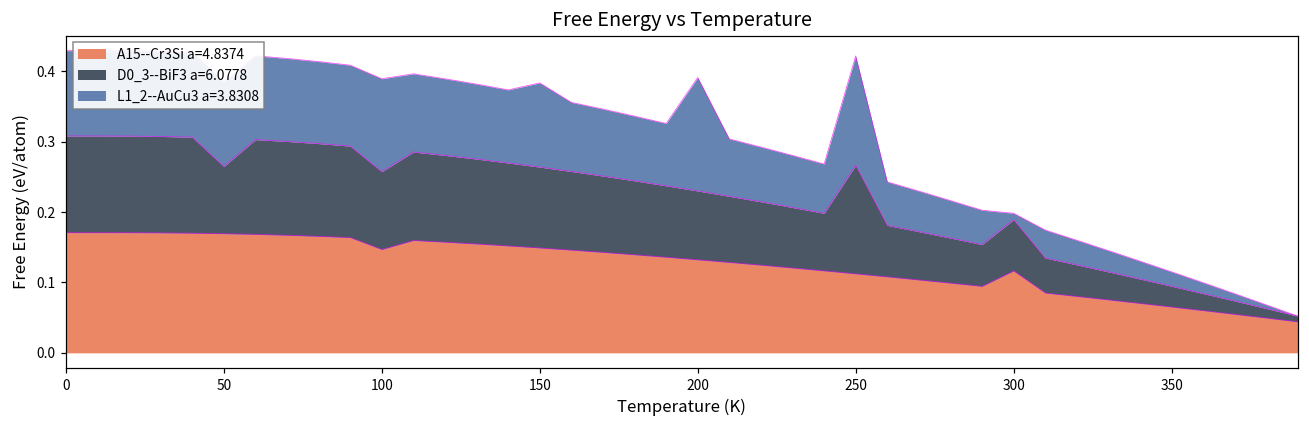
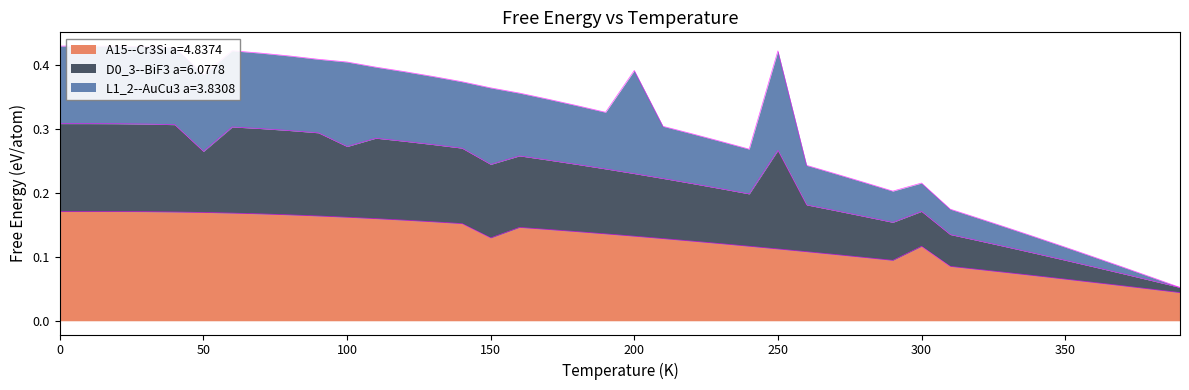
  {
    "A15--Cr3Si a=4.8374": {
      "0": 0.17,
      "50": 0.17,
-     "100": 0.15,
-     "150": 0.15,
+     "100": 0.16,
+     "150": 0.13,
      "200": 0.13,
      "250": 0.11,
      "300": 0.12,
      "350": 0.07
    },
    "D0_3--BiF3 a=6.0778": {
      "0": 0.14,
      "50": 0.10,
      "100": 0.11,
      "150": 0.11,
      "200": 0.10,
      "250": 0.15,
-     "300": 0.07,
+     "300": 0.05,
      "350": 0.03
    },
    "L1_2--AuCu3 a=3.8308": {
      "0": 0.12,
      "100": 0.13,
      "150": 0.12,
      "200": 0.16,
      "250": 0.16,
-     "300": 0.01,
+     "300": 0.04,
      "350": 0.02
    }
  }
